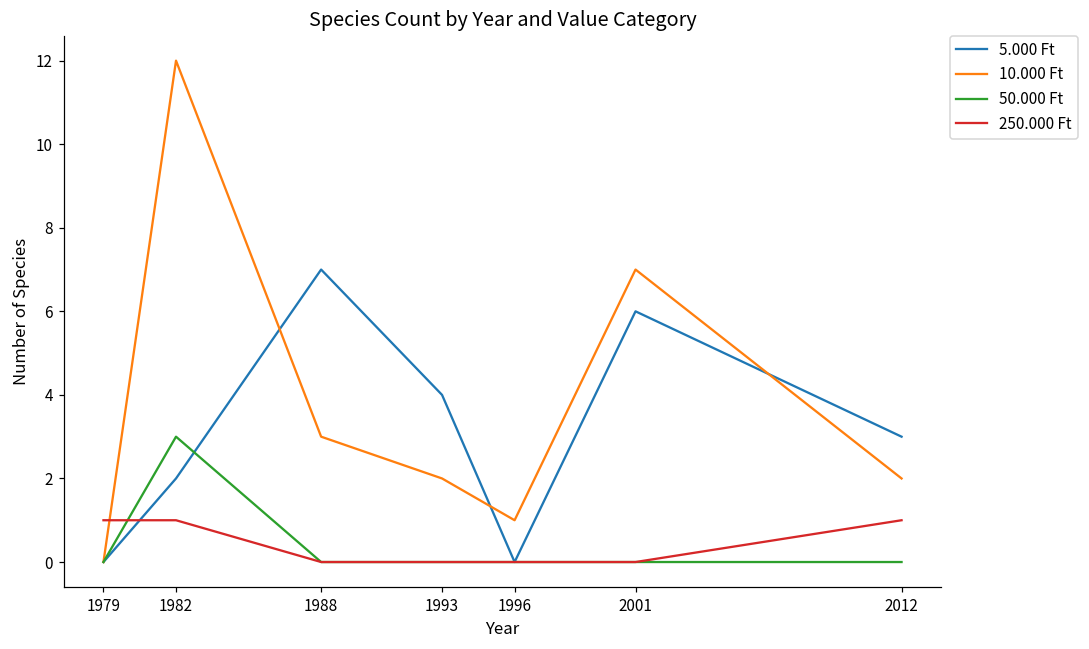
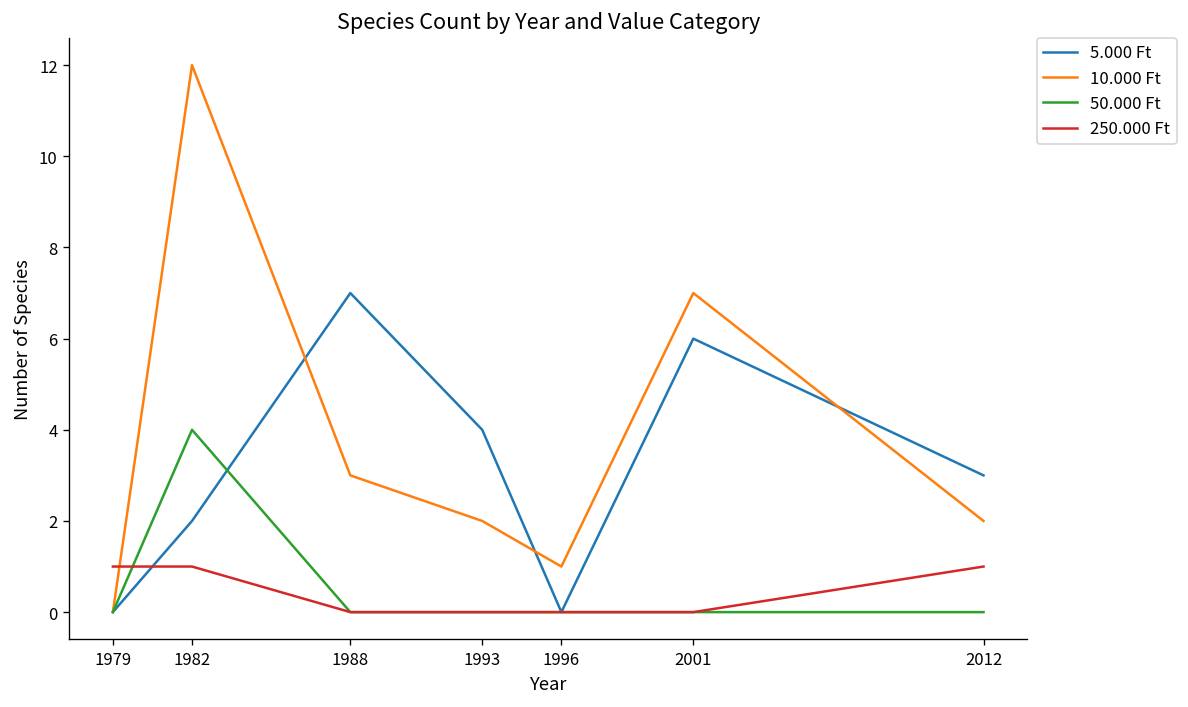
  {
    "5.000 Ft": {
      "1982": 2,
      "1988": 7,
      "1993": 4,
      "2001": 6,
      "2012": 3
    },
    "10.000 Ft": {
      "1982": 12,
      "1988": 3,
      "1993": 2,
      "1996": 1,
      "2001": 7,
      "2012": 2
    },
    "50.000 Ft": {
-     "1982": 3,
+     "1982": 4,
      "2012": 0
    },
    "250.000 Ft": {
      "1979": 1,
      "1982": 1,
      "2012": 1
    }
  }
